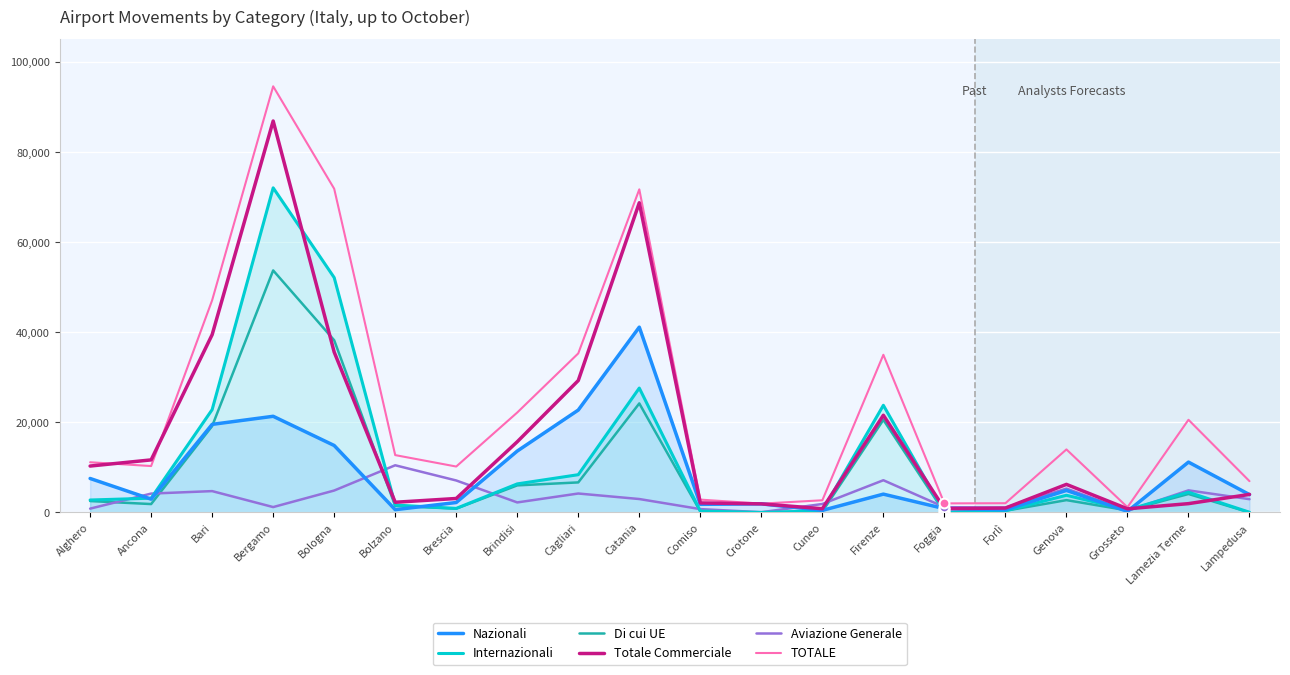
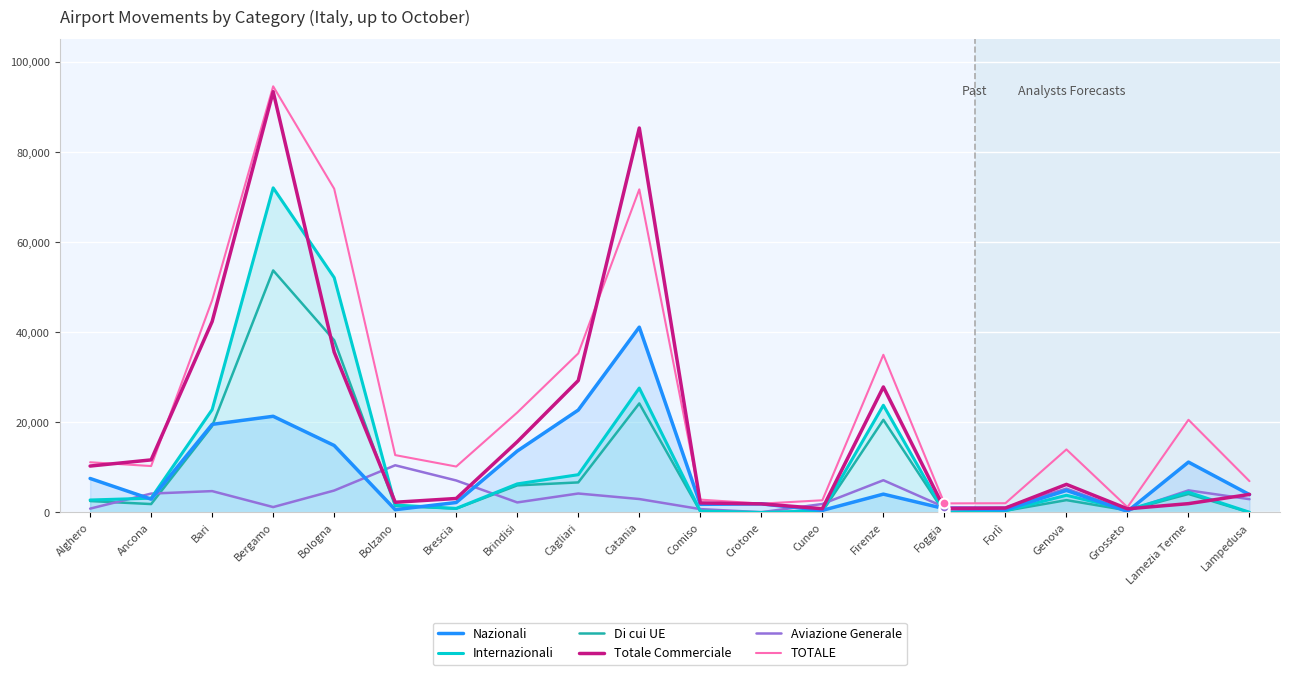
  {
    "Totale Commerciale": {
      "Alghero": "10,000",
      "Ancona": "12,000",
-     "Bari": "39,000",
-     "Bergamo": "87,000",
+     "Bari": "42,000",
+     "Bergamo": "93,000",
      "Bologna": "36,000",
      "Bolzano": "2,000",
      "Brescia": "3,000",
      "Brindisi": "16,000",
      "Cagliari": "29,000",
-     "Catania": "69,000",
-     "Firenze": "22,000",
+     "Catania": "85,000",
+     "Firenze": "28,000",
      "Genova": "6,000",
      "Lamezia Terme": "2,000"
    }
  }
